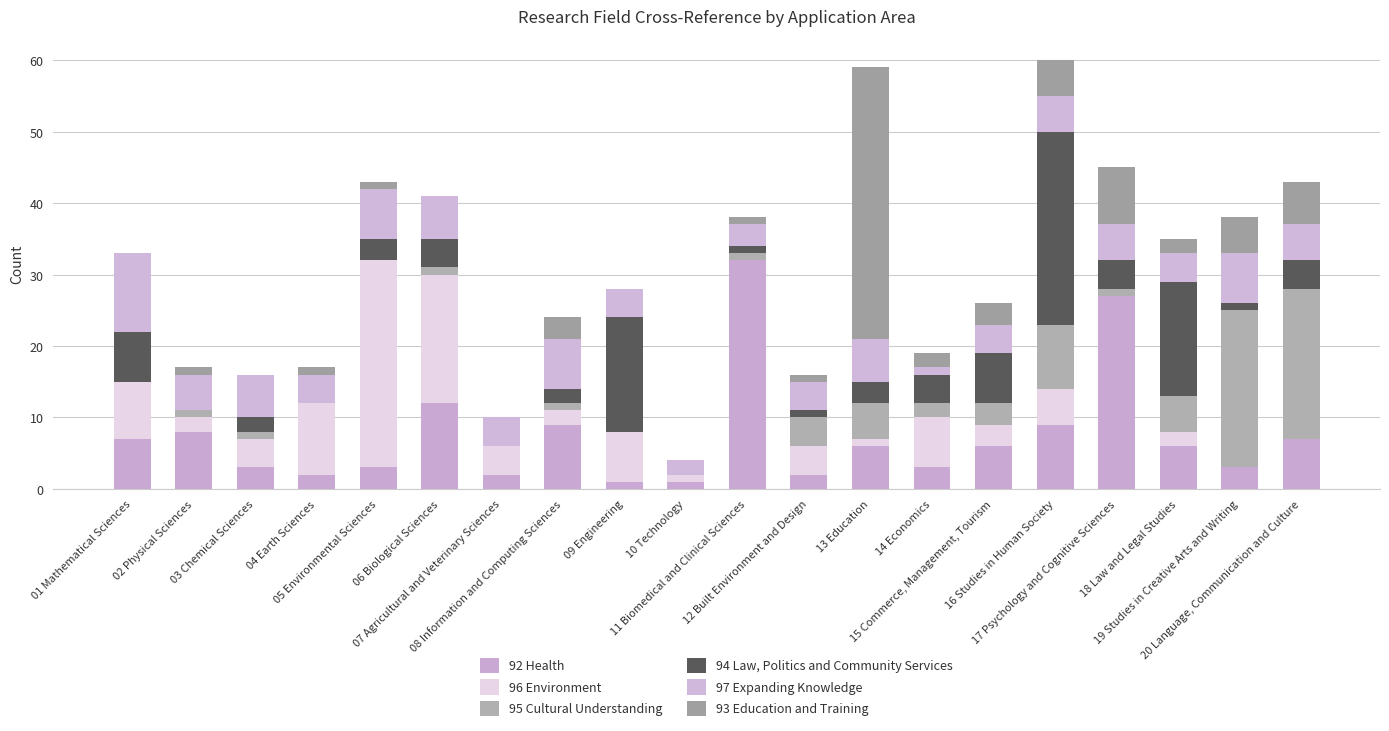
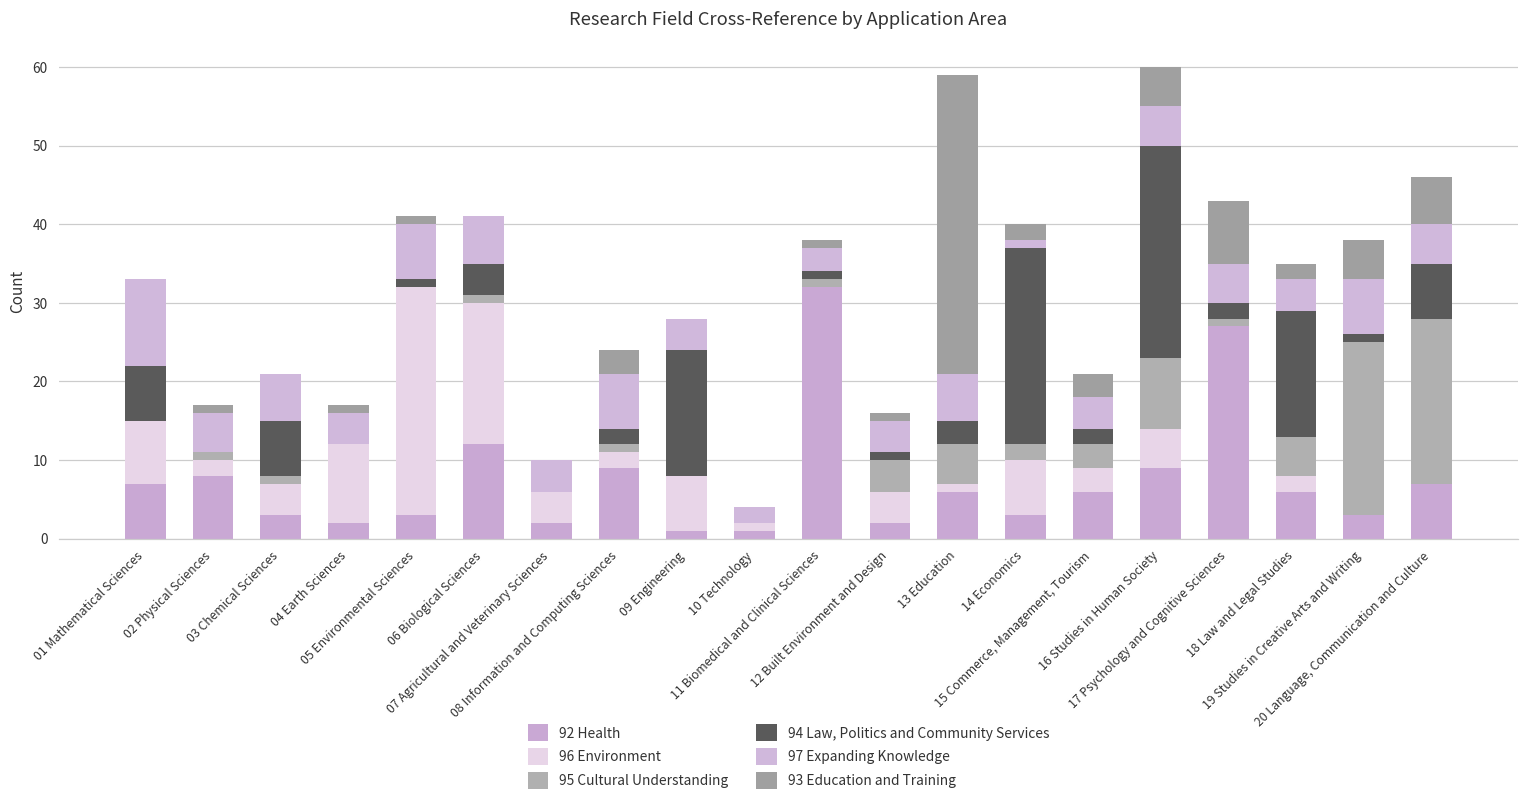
  {
    "94 Law, Politics and Community Services": {
      "01 Mathematical Sciences": 7,
      "02 Physical Sciences": 0,
-     "03 Chemical Sciences": 2,
+     "03 Chemical Sciences": 7,
      "04 Earth Sciences": 0,
-     "05 Environmental Sciences": 3,
+     "05 Environmental Sciences": 1,
      "06 Biological Sciences": 4,
      "07 Agricultural and Veterinary Sciences": 0,
      "08 Information and Computing Sciences": 2,
      "09 Engineering": 16,
      "10 Technology": 0,
      "11 Biomedical and Clinical Sciences": 1,
      "12 Built Environment and Design": 1,
      "13 Education": 3,
-     "14 Economics": 4,
-     "15 Commerce, Management, Tourism": 7,
+     "14 Economics": 25,
+     "15 Commerce, Management, Tourism": 2,
      "16 Studies in Human Society": 27,
-     "17 Psychology and Cognitive Sciences": 4,
+     "17 Psychology and Cognitive Sciences": 2,
      "18 Law and Legal Studies": 16,
      "19 Studies in Creative Arts and Writing": 1,
-     "20 Language, Communication and Culture": 4
+     "20 Language, Communication and Culture": 7
    }
  }
